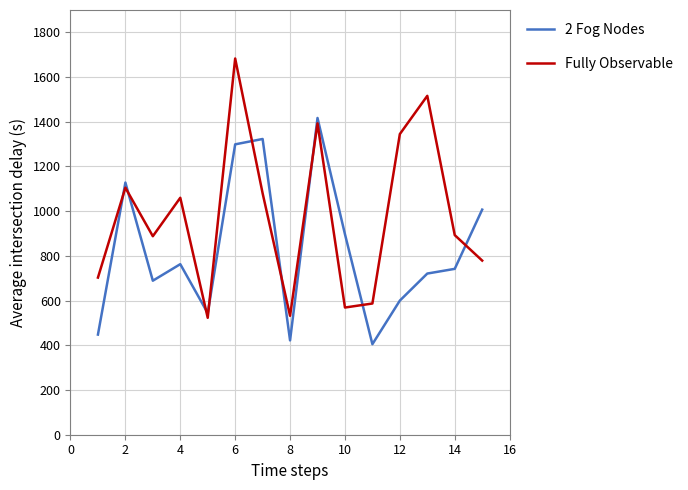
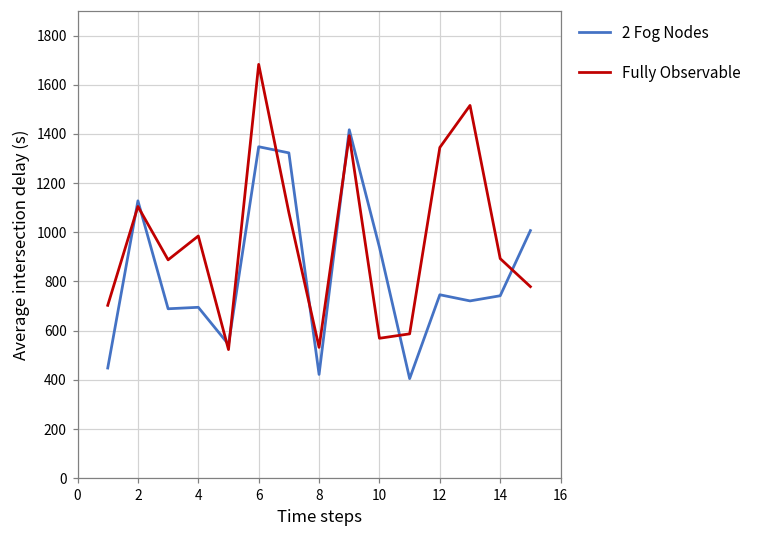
  {
    "2 Fog Nodes": {
      "2": 1130,
-     "4": 760,
-     "6": 1300,
+     "4": 700,
+     "6": 1350,
      "8": 420,
-     "10": 900,
-     "12": 600,
+     "10": 940,
+     "12": 750,
      "14": 740
    },
    "Fully Observable": {
      "2": 1110,
-     "4": 1060,
+     "4": 990,
      "6": 1680,
      "8": 530,
      "10": 570,
      "12": 1350,
      "14": 890
    }
  }
